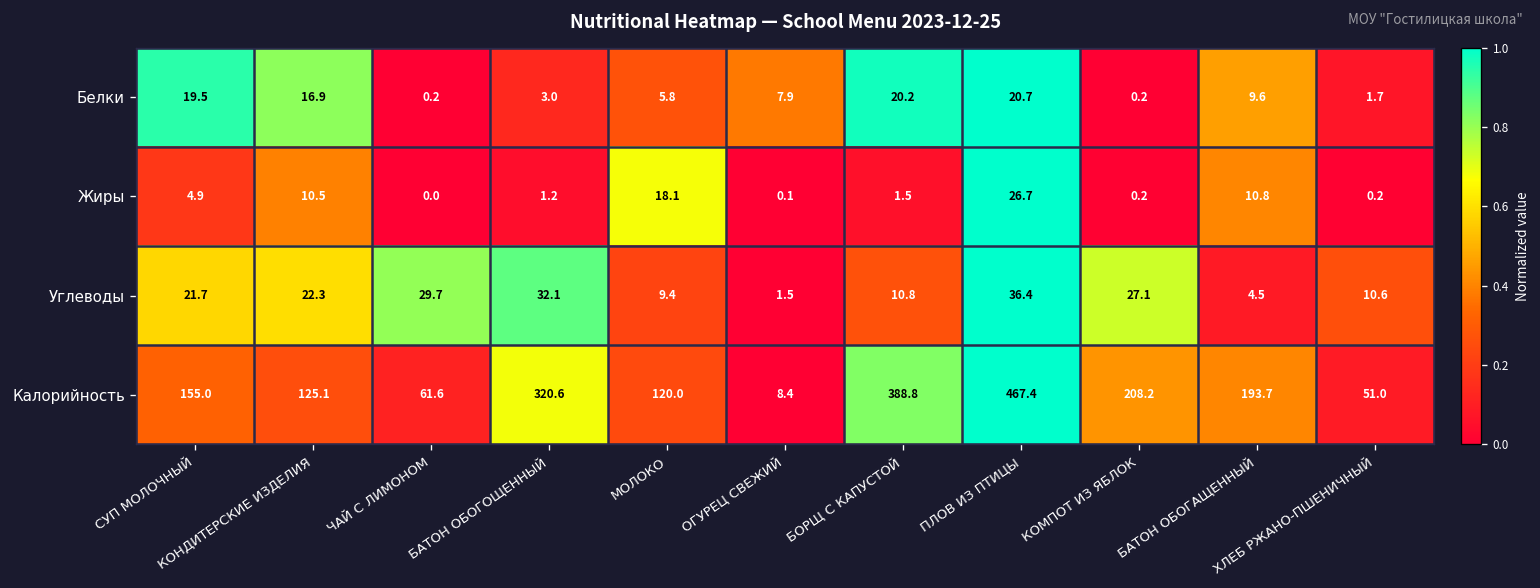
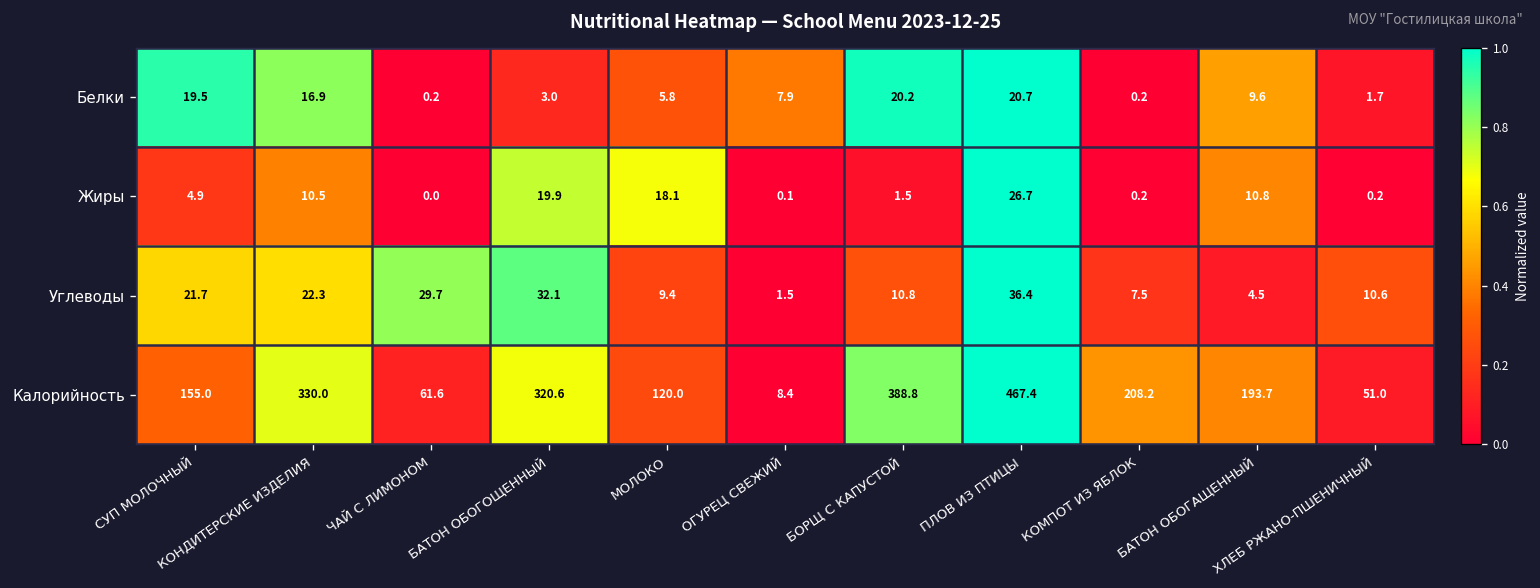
  {
    "Белки": {
      "СУП МОЛОЧНЫЙ": 19.5,
      "КОНДИТЕРСКИЕ ИЗДЕЛИЯ": 16.9,
      "ЧАЙ С ЛИМОНОМ": 0.2,
      "БАТОН ОБОГОЩЕННЫЙ": 3.0,
      "МОЛОКО": 5.8,
      "ОГУРЕЦ СВЕЖИЙ": 7.9,
      "БОРЩ С КАПУСТОЙ": 20.2,
      "ПЛОВ ИЗ ПТИЦЫ": 20.7,
      "КОМПОТ ИЗ ЯБЛОК": 0.2,
      "БАТОН ОБОГАЩЕННЫЙ": 9.6,
      "ХЛЕБ РЖАНО-ПШЕНИЧНЫЙ": 1.7
    },
    "Жиры": {
      "СУП МОЛОЧНЫЙ": 4.9,
      "КОНДИТЕРСКИЕ ИЗДЕЛИЯ": 10.5,
      "ЧАЙ С ЛИМОНОМ": 0.0,
-     "БАТОН ОБОГОЩЕННЫЙ": 1.2,
+     "БАТОН ОБОГОЩЕННЫЙ": 19.9,
      "МОЛОКО": 18.1,
      "ОГУРЕЦ СВЕЖИЙ": 0.1,
      "БОРЩ С КАПУСТОЙ": 1.5,
      "ПЛОВ ИЗ ПТИЦЫ": 26.7,
      "КОМПОТ ИЗ ЯБЛОК": 0.2,
      "БАТОН ОБОГАЩЕННЫЙ": 10.8,
      "ХЛЕБ РЖАНО-ПШЕНИЧНЫЙ": 0.2
    },
    "Углеводы": {
      "СУП МОЛОЧНЫЙ": 21.7,
      "КОНДИТЕРСКИЕ ИЗДЕЛИЯ": 22.3,
      "ЧАЙ С ЛИМОНОМ": 29.7,
      "БАТОН ОБОГОЩЕННЫЙ": 32.1,
      "МОЛОКО": 9.4,
      "ОГУРЕЦ СВЕЖИЙ": 1.5,
      "БОРЩ С КАПУСТОЙ": 10.8,
      "ПЛОВ ИЗ ПТИЦЫ": 36.4,
-     "КОМПОТ ИЗ ЯБЛОК": 27.1,
+     "КОМПОТ ИЗ ЯБЛОК": 7.5,
      "БАТОН ОБОГАЩЕННЫЙ": 4.5,
      "ХЛЕБ РЖАНО-ПШЕНИЧНЫЙ": 10.6
    },
    "Калорийность": {
      "СУП МОЛОЧНЫЙ": 155.0,
-     "КОНДИТЕРСКИЕ ИЗДЕЛИЯ": 125.1,
+     "КОНДИТЕРСКИЕ ИЗДЕЛИЯ": 330.0,
      "ЧАЙ С ЛИМОНОМ": 61.6,
      "БАТОН ОБОГОЩЕННЫЙ": 320.6,
      "МОЛОКО": 120.0,
      "ОГУРЕЦ СВЕЖИЙ": 8.4,
      "БОРЩ С КАПУСТОЙ": 388.8,
      "ПЛОВ ИЗ ПТИЦЫ": 467.4,
      "КОМПОТ ИЗ ЯБЛОК": 208.2,
      "БАТОН ОБОГАЩЕННЫЙ": 193.7,
      "ХЛЕБ РЖАНО-ПШЕНИЧНЫЙ": 51.0
    }
  }
